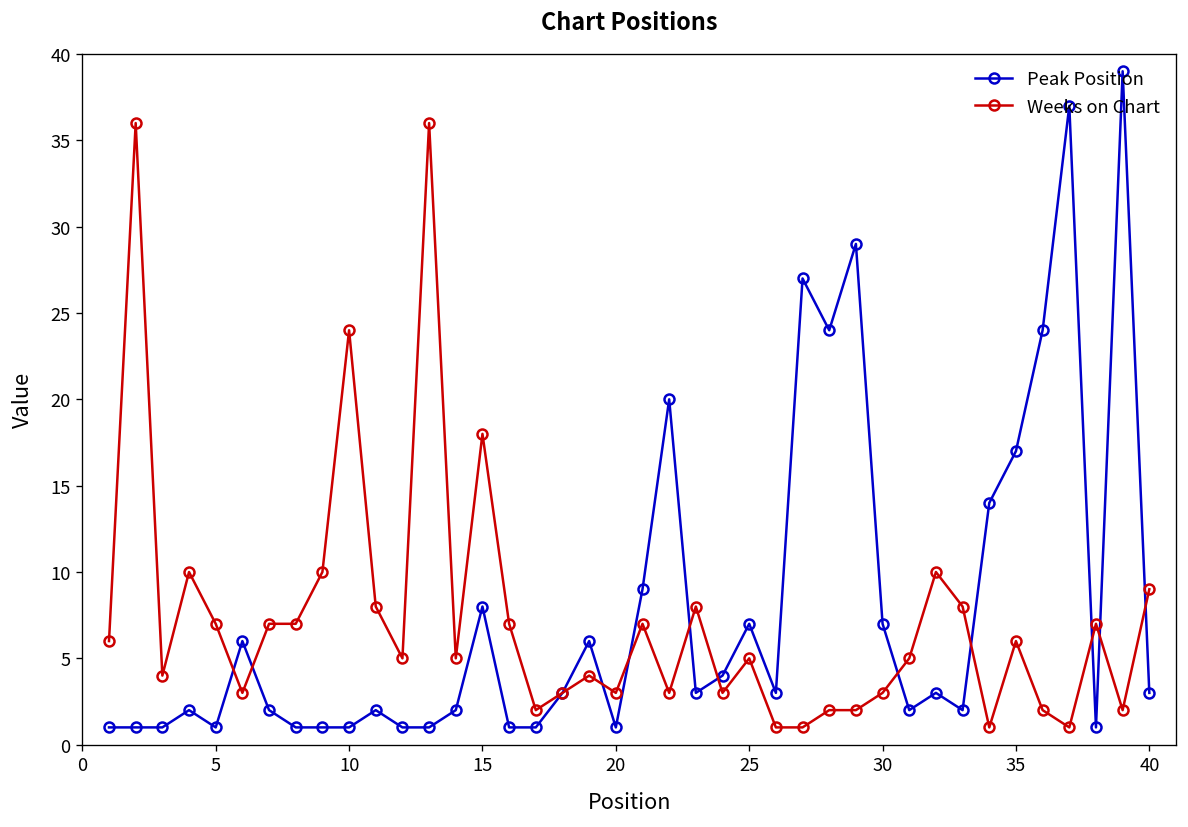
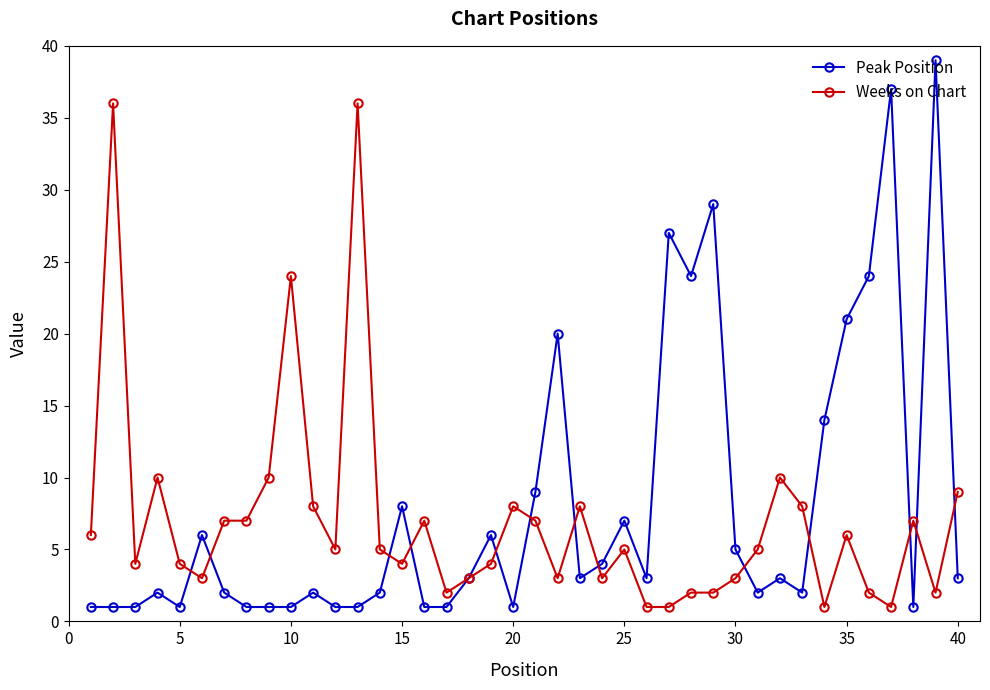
  {
    "Peak Position": {
      "5": 1,
      "10": 1,
      "15": 8,
      "20": 1,
      "25": 7,
-     "30": 7,
-     "35": 17,
+     "30": 5,
+     "35": 21,
      "40": 3
    },
    "Weeks on Chart": {
-     "5": 7,
+     "5": 4,
      "10": 24,
-     "15": 18,
-     "20": 3,
+     "15": 4,
+     "20": 8,
      "25": 5,
      "30": 3,
      "35": 6,
      "40": 9
    }
  }
